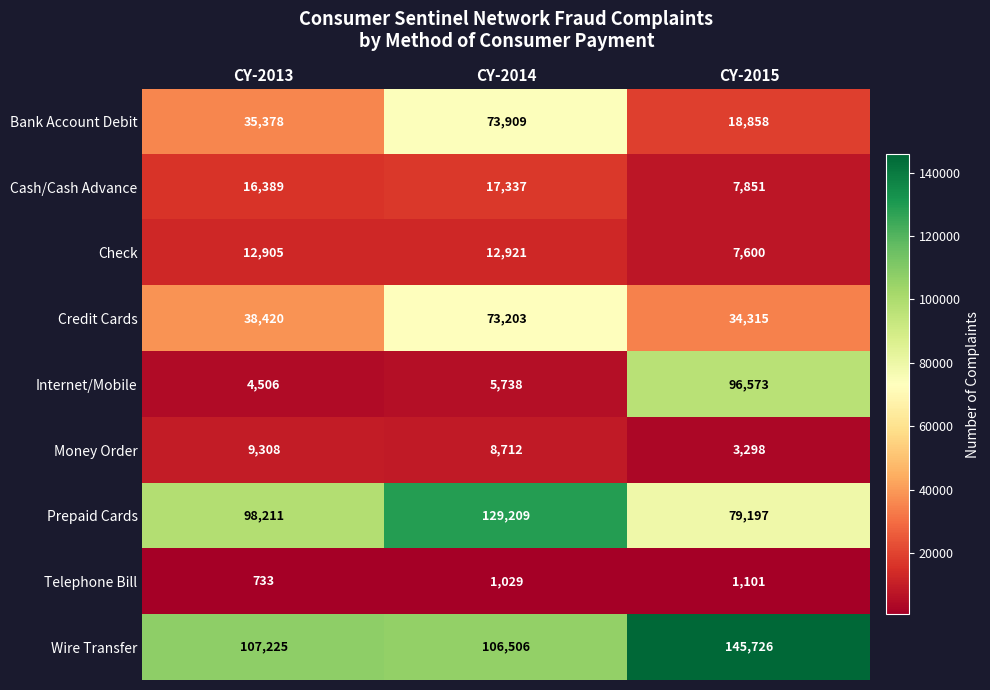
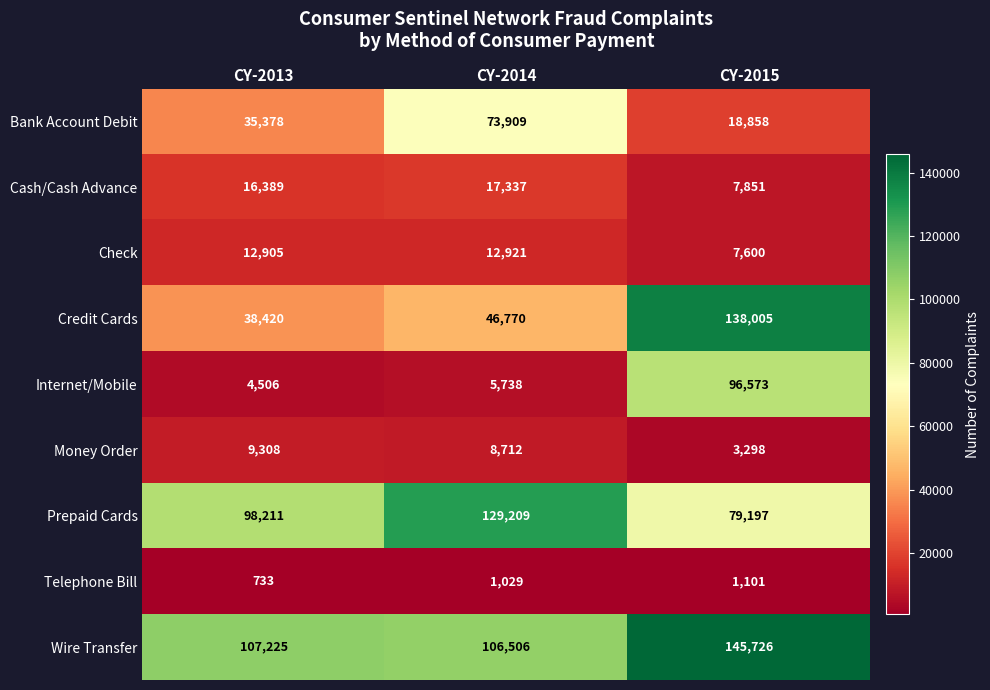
  {
    "Bank Account Debit": {
      "CY-2013": "35,378",
      "CY-2014": "73,909",
      "CY-2015": "18,858"
    },
    "Cash/Cash Advance": {
      "CY-2013": "16,389",
      "CY-2014": "17,337",
      "CY-2015": "7,851"
    },
    "Check": {
      "CY-2013": "12,905",
      "CY-2014": "12,921",
      "CY-2015": "7,600"
    },
    "Credit Cards": {
      "CY-2013": "38,420",
-     "CY-2014": "73,203",
-     "CY-2015": "34,315"
+     "CY-2014": "46,770",
+     "CY-2015": "138,005"
    },
    "Internet/Mobile": {
      "CY-2013": "4,506",
      "CY-2014": "5,738",
      "CY-2015": "96,573"
    },
    "Money Order": {
      "CY-2013": "9,308",
      "CY-2014": "8,712",
      "CY-2015": "3,298"
    },
    "Prepaid Cards": {
      "CY-2013": "98,211",
      "CY-2014": "129,209",
      "CY-2015": "79,197"
    },
    "Telephone Bill": {
      "CY-2013": "733",
      "CY-2014": "1,029",
      "CY-2015": "1,101"
    },
    "Wire Transfer": {
      "CY-2013": "107,225",
      "CY-2014": "106,506",
      "CY-2015": "145,726"
    }
  }
